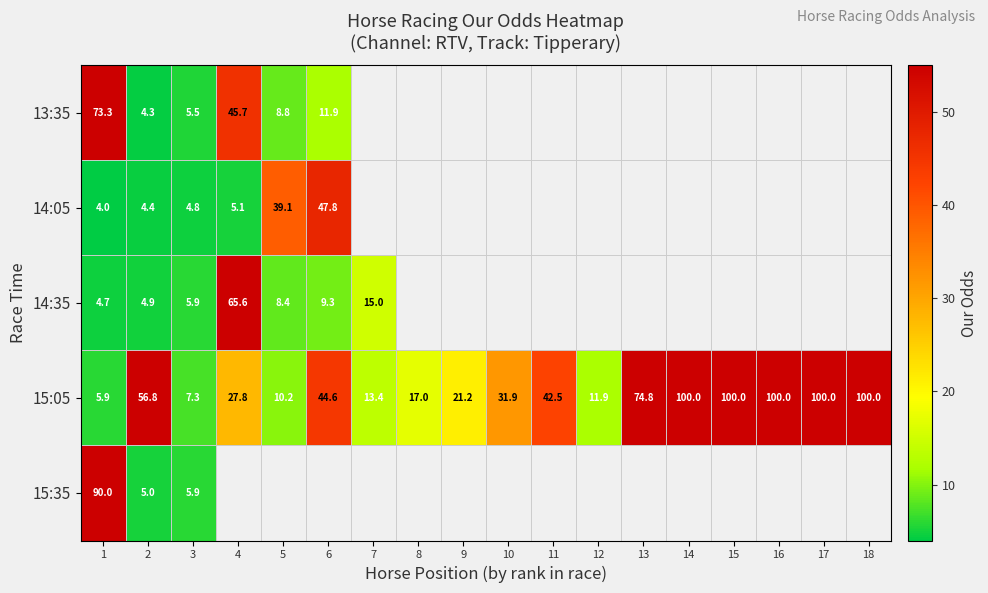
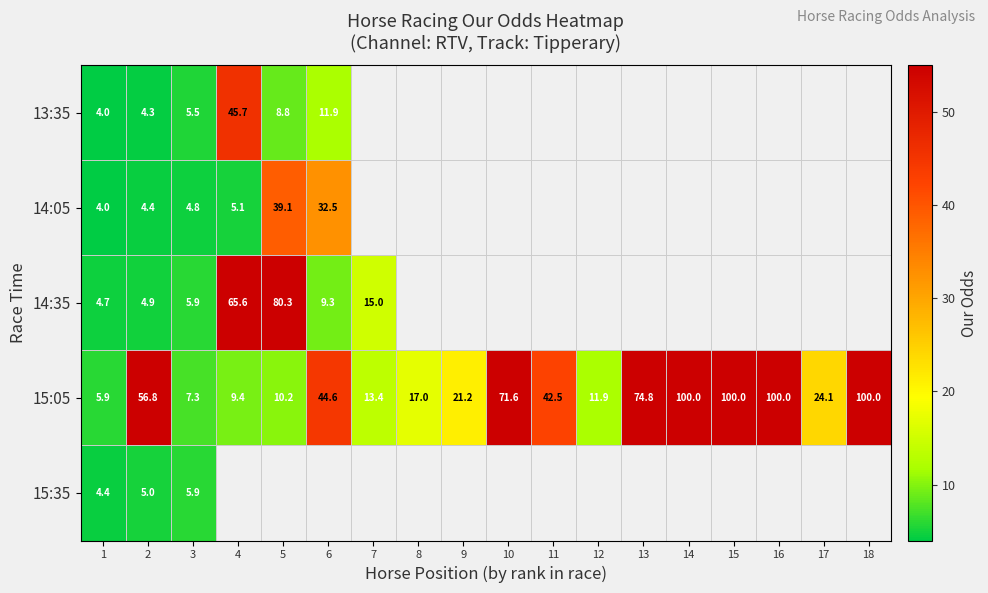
  {
    "13:35": {
-     "1": 73.3,
+     "1": 4.0,
      "2": 4.3,
      "3": 5.5,
      "4": 45.7,
      "5": 8.8,
      "6": 11.9
    },
    "14:05": {
      "1": 4.0,
      "2": 4.4,
      "3": 4.8,
      "4": 5.1,
      "5": 39.1,
-     "6": 47.8
+     "6": 32.5
    },
    "14:35": {
      "1": 4.7,
      "2": 4.9,
      "3": 5.9,
      "4": 65.6,
-     "5": 8.4,
+     "5": 80.3,
      "6": 9.3,
      "7": 15.0
    },
    "15:05": {
      "1": 5.9,
      "2": 56.8,
      "3": 7.3,
-     "4": 27.8,
+     "4": 9.4,
      "5": 10.2,
      "6": 44.6,
      "7": 13.4,
      "8": 17.0,
      "9": 21.2,
-     "10": 31.9,
+     "10": 71.6,
      "11": 42.5,
      "12": 11.9,
      "13": 74.8,
      "14": 100.0,
      "15": 100.0,
      "16": 100.0,
-     "17": 100.0,
+     "17": 24.1,
      "18": 100.0
    },
    "15:35": {
-     "1": 90.0,
+     "1": 4.4,
      "2": 5.0,
      "3": 5.9
    }
  }
